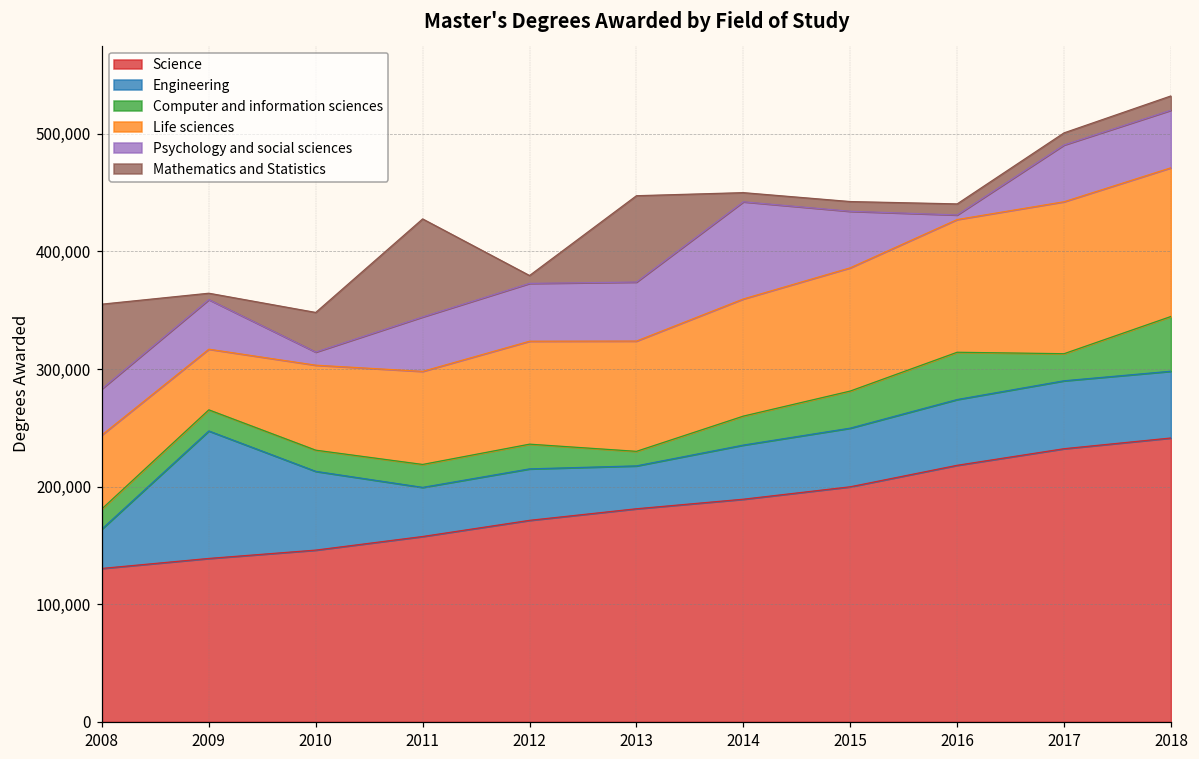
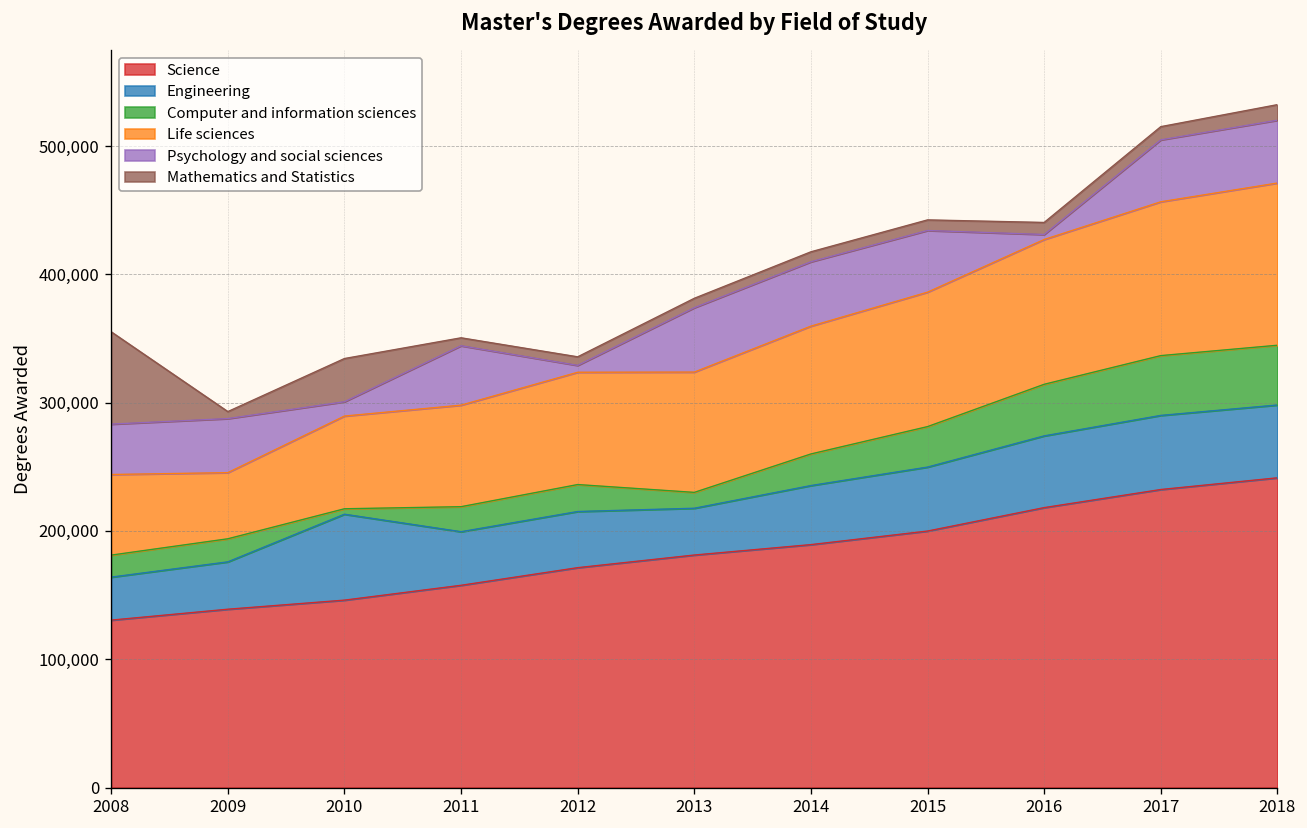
  {
    "Science": {
      "2008": "130,000",
      "2009": "139,000",
      "2010": "146,000",
      "2011": "158,000",
      "2012": "171,000",
      "2013": "181,000",
      "2014": "189,000",
      "2015": "200,000",
      "2016": "218,000",
      "2017": "232,000",
      "2018": "241,000"
    },
    "Engineering": {
      "2008": "34,000",
-     "2009": "108,000",
+     "2009": "37,000",
      "2010": "67,000",
      "2011": "42,000",
      "2012": "44,000",
      "2013": "36,000",
      "2014": "46,000",
      "2015": "50,000",
      "2016": "56,000",
      "2017": "58,000",
      "2018": "57,000"
    },
    "Computer and information sciences": {
      "2008": "17,000",
      "2009": "18,000",
-     "2010": "18,000",
+     "2010": "4,000",
      "2011": "20,000",
      "2012": "21,000",
      "2013": "12,000",
      "2014": "25,000",
      "2015": "32,000",
      "2016": "40,000",
-     "2017": "23,000",
+     "2017": "47,000",
      "2018": "47,000"
    },
    "Life sciences": {
      "2008": "63,000",
      "2009": "52,000",
      "2010": "72,000",
      "2011": "79,000",
      "2012": "88,000",
      "2013": "94,000",
      "2014": "100,000",
      "2015": "105,000",
      "2016": "113,000",
-     "2017": "129,000",
+     "2017": "120,000",
      "2018": "126,000"
    },
    "Psychology and social sciences": {
      "2008": "39,000",
      "2009": "42,000",
      "2010": "11,000",
      "2011": "46,000",
-     "2012": "49,000",
+     "2012": "5,000",
      "2013": "50,000",
-     "2014": "83,000",
+     "2014": "50,000",
      "2015": "48,000",
      "2016": "4,000",
      "2017": "48,000",
      "2018": "49,000"
    },
    "Mathematics and Statistics": {
      "2008": "72,000",
      "2009": "5,000",
      "2010": "34,000",
-     "2011": "83,000",
+     "2011": "6,000",
      "2012": "7,000",
-     "2013": "73,000",
+     "2013": "7,000",
      "2014": "8,000",
      "2015": "8,000",
      "2016": "9,000",
      "2017": "10,000",
      "2018": "12,000"
    }
  }
